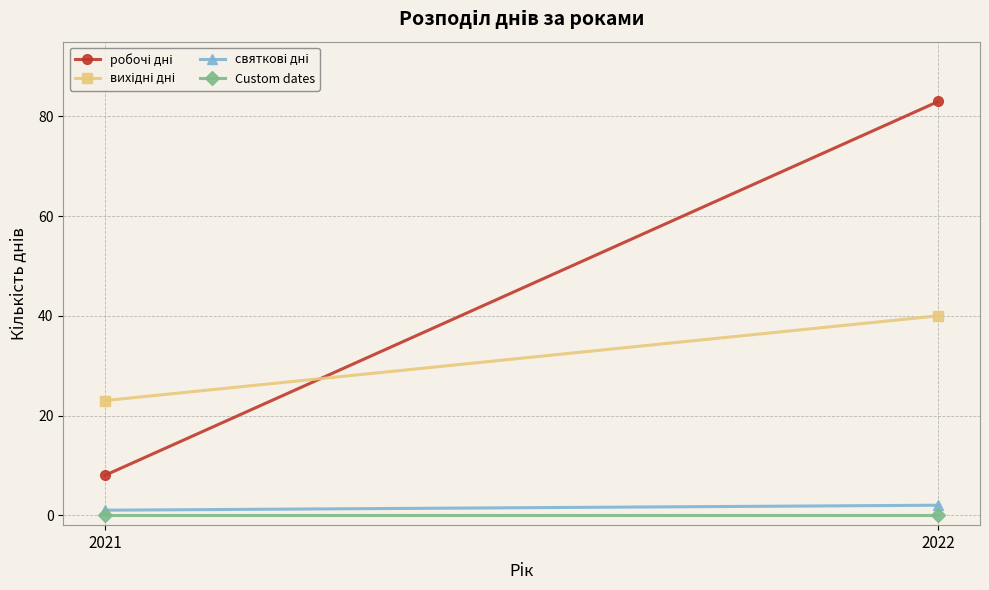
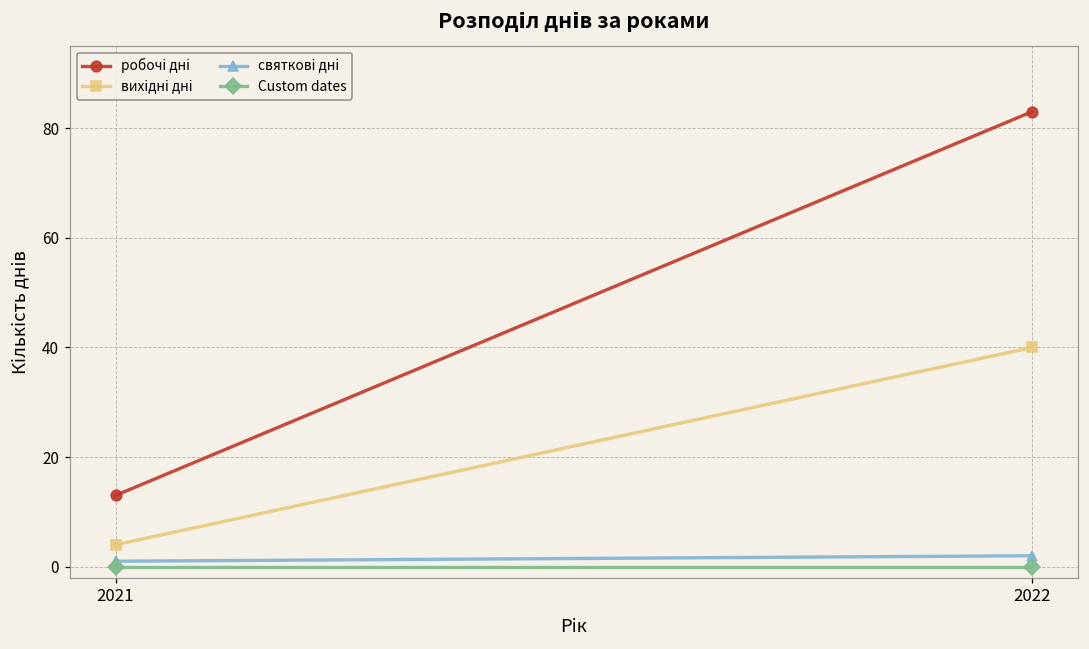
  {
    "робочі дні": {
-     "2021": 8,
+     "2021": 13,
      "2022": 83
    },
    "вихідні дні": {
-     "2021": 23,
+     "2021": 4,
      "2022": 40
    },
    "святкові дні": {
      "2021": 1,
      "2022": 2
    },
    "Custom dates": {
      "2021": 0,
      "2022": 0
    }
  }
